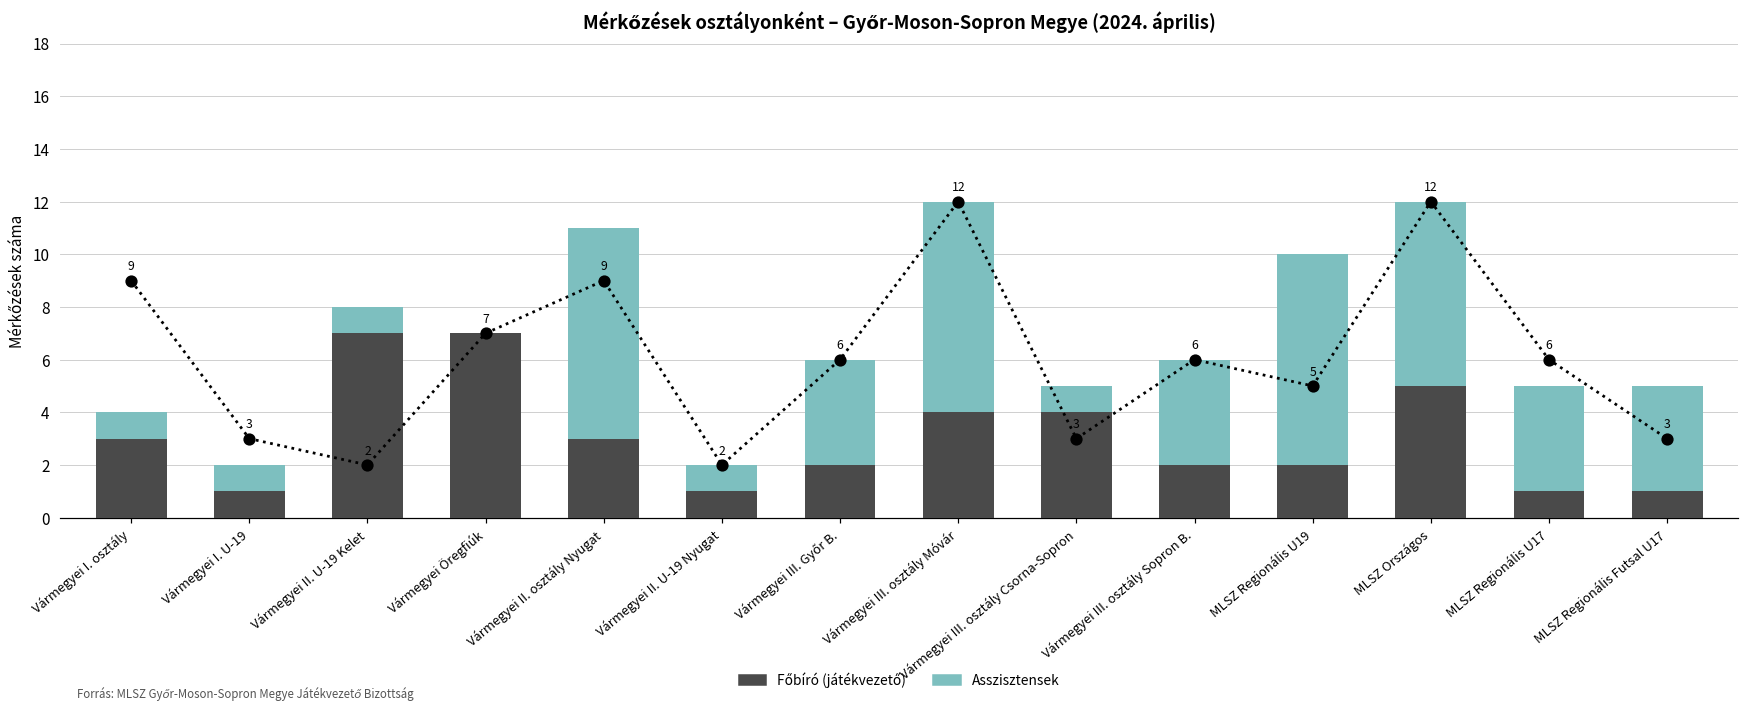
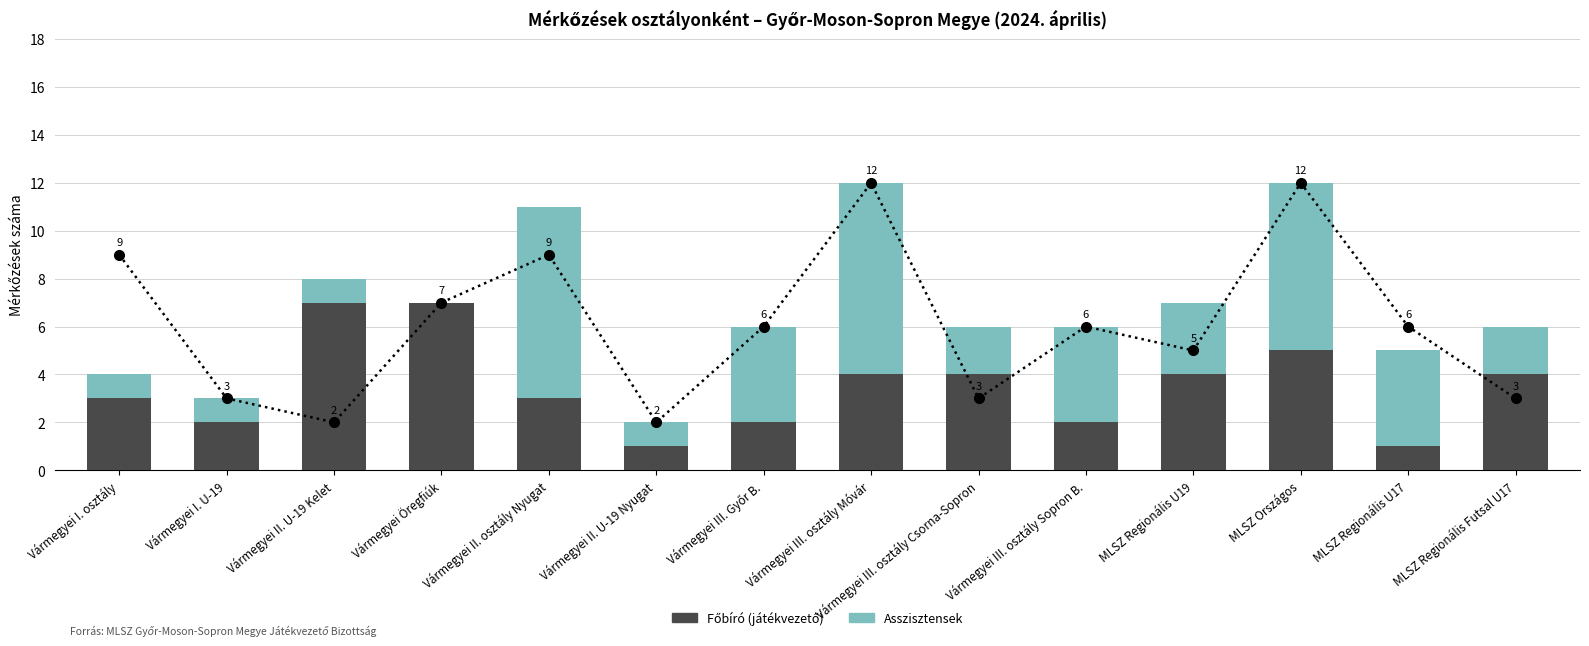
  {
    "Főbíró (játékvezető)": {
      "Vármegyei I. osztály": 3,
-     "Vármegyei I. U-19": 1,
+     "Vármegyei I. U-19": 2,
      "Vármegyei II. osztály Nyugat": 3,
      "Vármegyei II. U-19 Nyugat": 1,
      "Vármegyei III. Győr B.": 2,
      "Vármegyei III. osztály Móvár": 4,
      "Vármegyei III. osztály Sopron B.": 2,
-     "MLSZ Regionális U19": 2,
+     "MLSZ Regionális U19": 4,
      "MLSZ Országos": 5,
      "MLSZ Regionális U17": 1,
-     "MLSZ Regionális Futsal U17": 1
+     "MLSZ Regionális Futsal U17": 4
    },
    "Asszisztensek": {
      "Vármegyei I. osztály": 1,
      "Vármegyei II. U-19 Kelet": 1,
-     "Vármegyei III. osztály Csorna-Sopron": 1,
-     "MLSZ Regionális U19": 8,
+     "Vármegyei III. osztály Csorna-Sopron": 2,
+     "MLSZ Regionális U19": 3,
      "MLSZ Regionális U17": 4,
-     "MLSZ Regionális Futsal U17": 4
+     "MLSZ Regionális Futsal U17": 2
    }
  }
